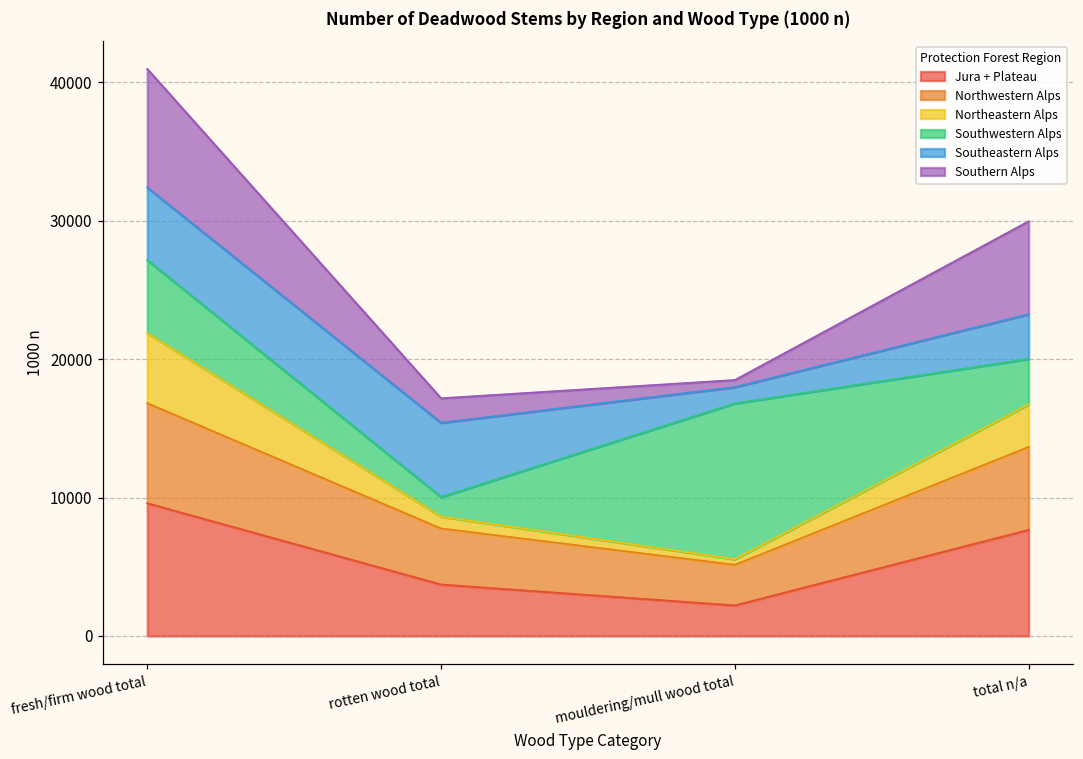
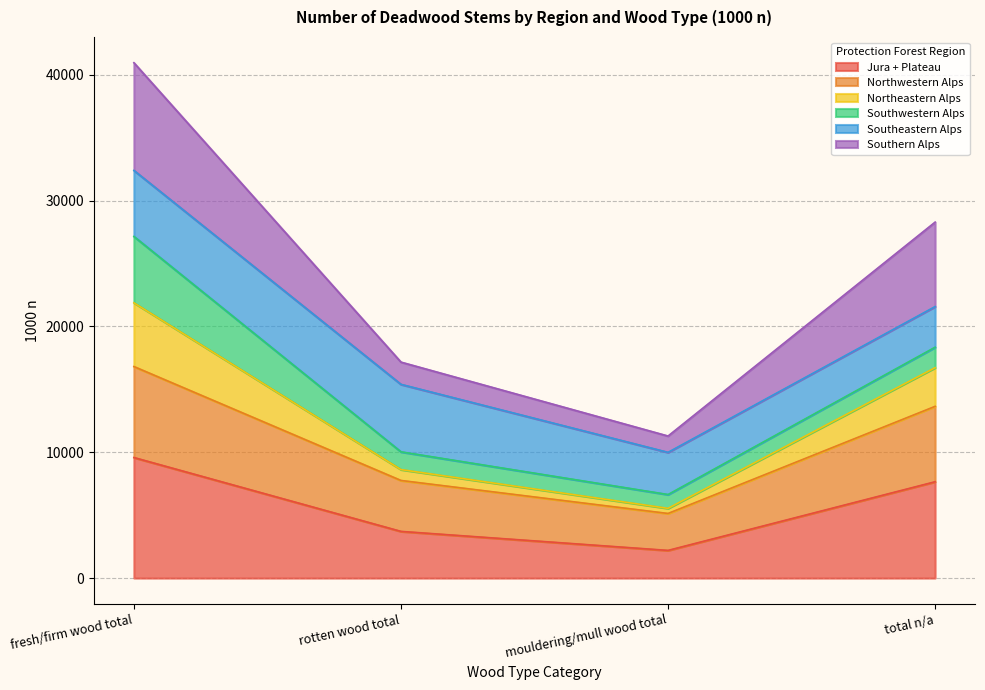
  {
    "Northeastern Alps": {
      "fresh/firm wood total": 5100,
      "rotten wood total": 900,
      "mouldering/mull wood total": 400,
      "total n/a": 3100
    },
    "Southwestern Alps": {
      "fresh/firm wood total": 5300,
      "rotten wood total": 1400,
-     "mouldering/mull wood total": 11300,
-     "total n/a": 3300
+     "mouldering/mull wood total": 1100,
+     "total n/a": 1600
    },
    "Southeastern Alps": {
      "fresh/firm wood total": 5200,
      "rotten wood total": 5400,
-     "mouldering/mull wood total": 1200,
+     "mouldering/mull wood total": 3400,
      "total n/a": 3200
    },
    "Southern Alps": {
      "fresh/firm wood total": 8600,
      "rotten wood total": 1800,
-     "mouldering/mull wood total": 500,
+     "mouldering/mull wood total": 1300,
      "total n/a": 6700
    }
  }
